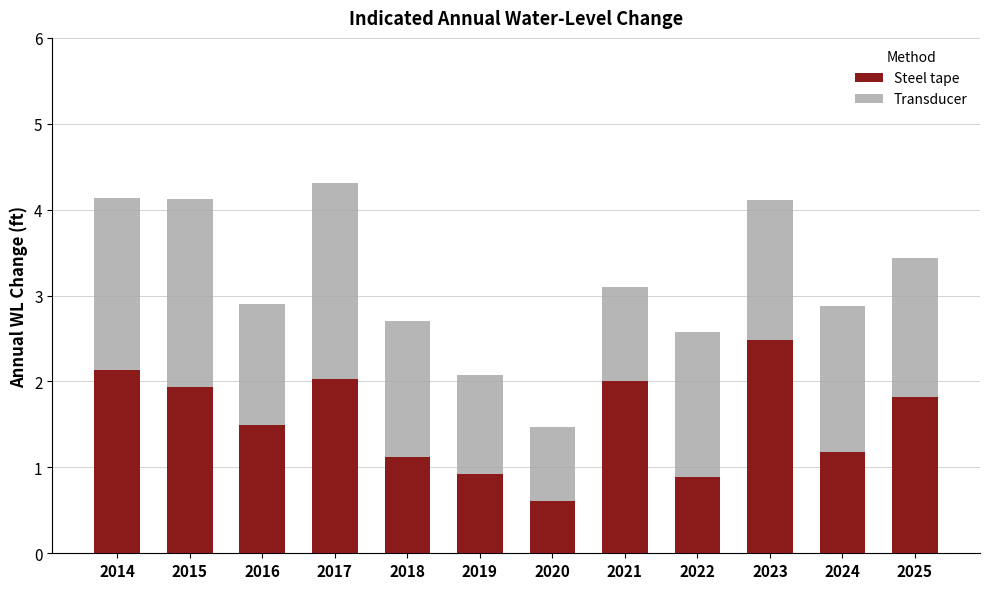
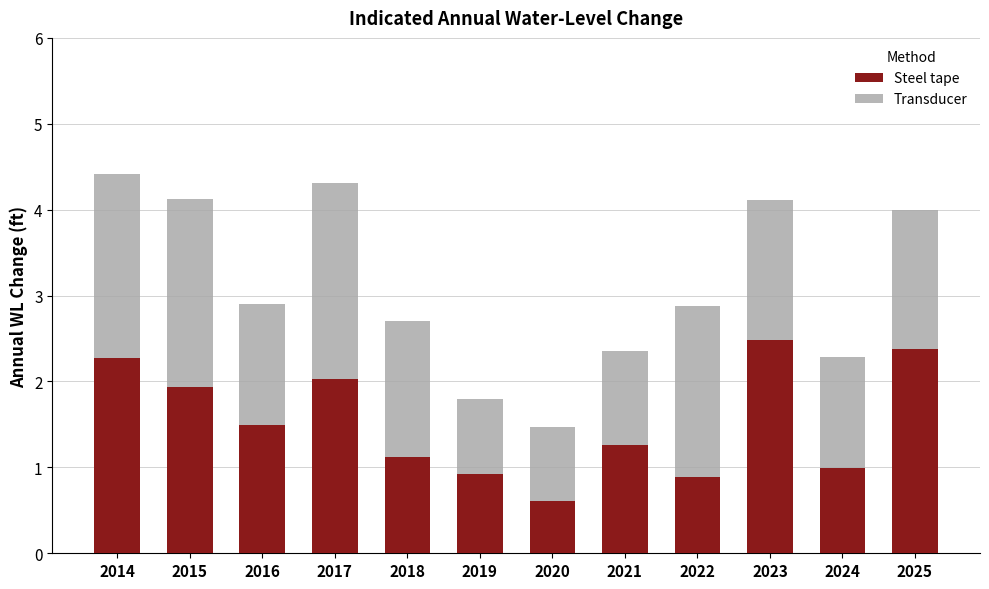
  {
    "Steel tape": {
-     "2014": 2.1,
+     "2014": 2.3,
      "2015": 1.9,
      "2016": 1.5,
      "2017": 2.0,
      "2018": 1.1,
      "2019": 0.9,
      "2020": 0.6,
-     "2021": 2.0,
+     "2021": 1.3,
      "2022": 0.9,
      "2023": 2.5,
-     "2024": 1.2,
-     "2025": 1.8
+     "2024": 1.0,
+     "2025": 2.4
    },
    "Transducer": {
-     "2014": 2.0,
+     "2014": 2.1,
      "2015": 2.2,
      "2016": 1.4,
      "2017": 2.3,
      "2018": 1.6,
-     "2019": 1.2,
+     "2019": 0.9,
      "2020": 0.9,
      "2021": 1.1,
-     "2022": 1.7,
+     "2022": 2.0,
      "2023": 1.6,
-     "2024": 1.7,
+     "2024": 1.3,
      "2025": 1.6
    }
  }
